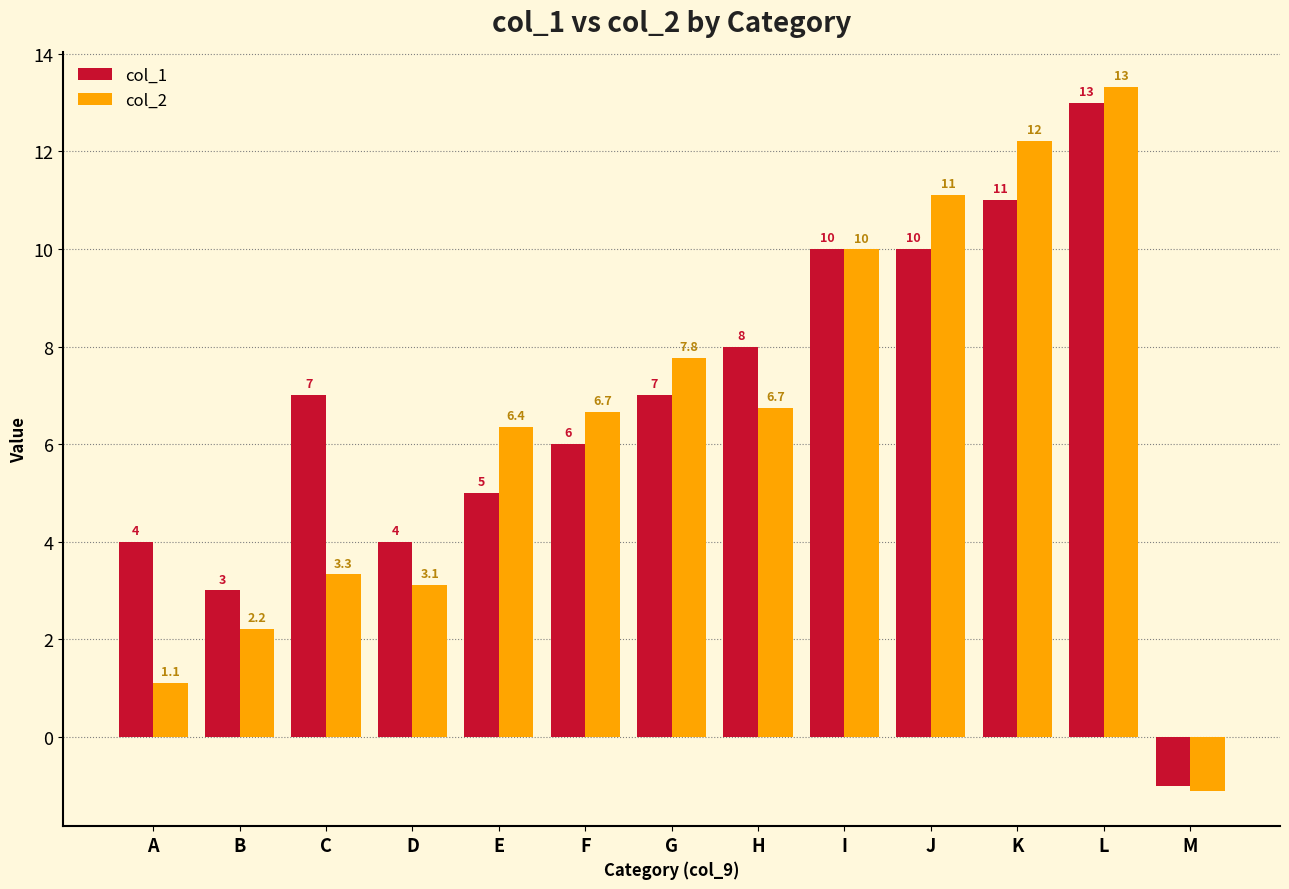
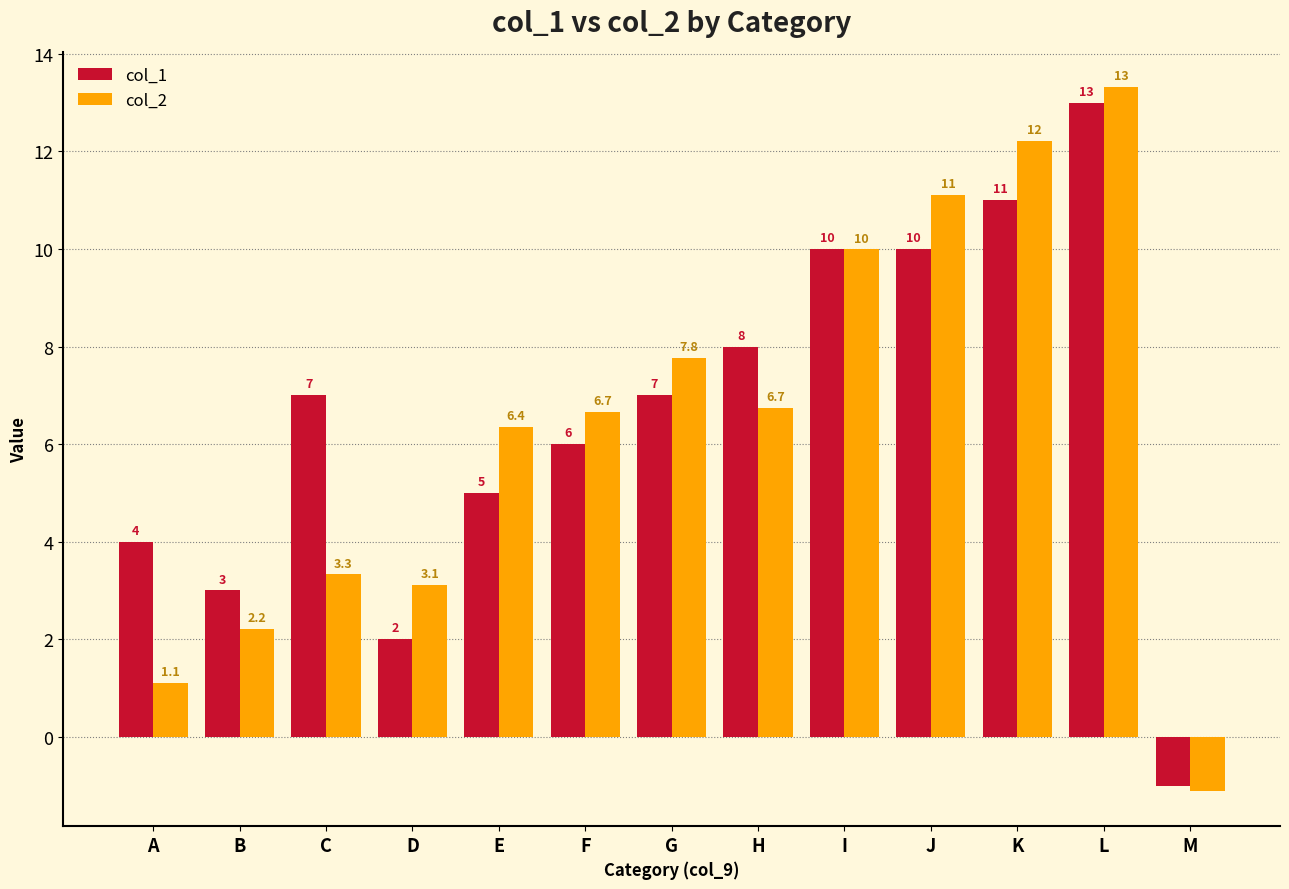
  {
    "col_1": {
      "A": 4,
      "B": 3,
      "C": 7,
-     "D": 4,
+     "D": 2,
      "E": 5,
      "F": 6,
      "G": 7,
      "H": 8,
      "I": 10,
      "J": 10,
      "K": 11,
      "L": 13
    },
    "col_2": {
      "A": 1.1,
      "B": 2.2,
      "C": 3.3,
      "D": 3.1,
      "E": 6.4,
      "F": 6.7,
      "G": 7.8,
      "H": 6.7,
      "I": 10,
      "J": 11,
      "K": 12,
      "L": 13
    }
  }
